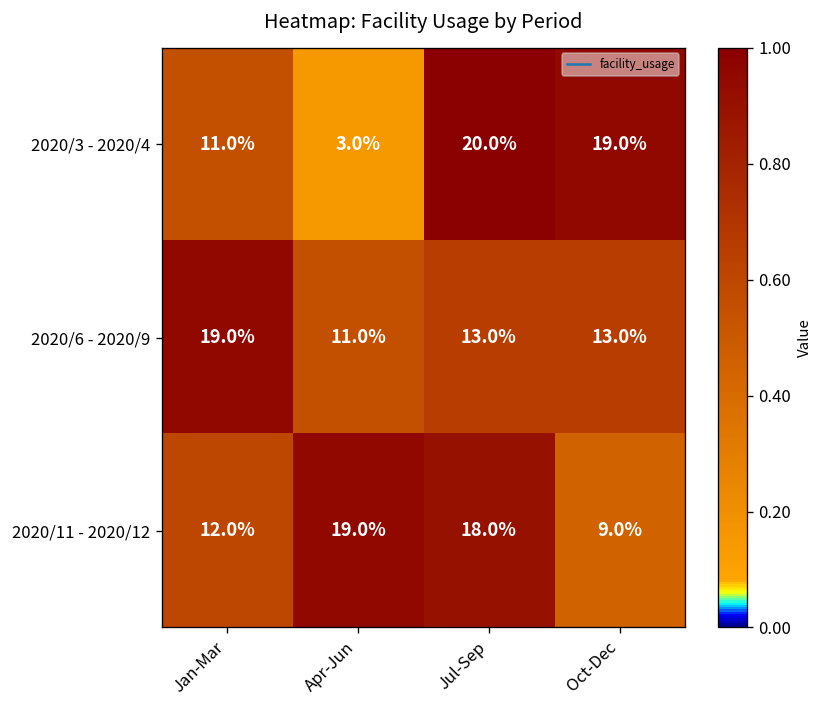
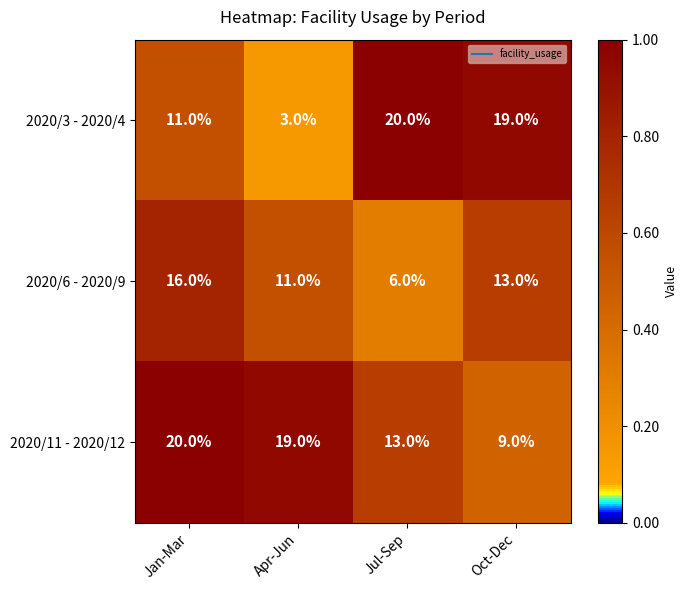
  {
    "2020/3 - 2020/4": {
      "Jan-Mar": "11.0%",
      "Apr-Jun": "3.0%",
      "Jul-Sep": "20.0%",
      "Oct-Dec": "19.0%"
    },
    "2020/6 - 2020/9": {
-     "Jan-Mar": "19.0%",
+     "Jan-Mar": "16.0%",
      "Apr-Jun": "11.0%",
-     "Jul-Sep": "13.0%",
+     "Jul-Sep": "6.0%",
      "Oct-Dec": "13.0%"
    },
    "2020/11 - 2020/12": {
-     "Jan-Mar": "12.0%",
+     "Jan-Mar": "20.0%",
      "Apr-Jun": "19.0%",
-     "Jul-Sep": "18.0%",
+     "Jul-Sep": "13.0%",
      "Oct-Dec": "9.0%"
    }
  }
